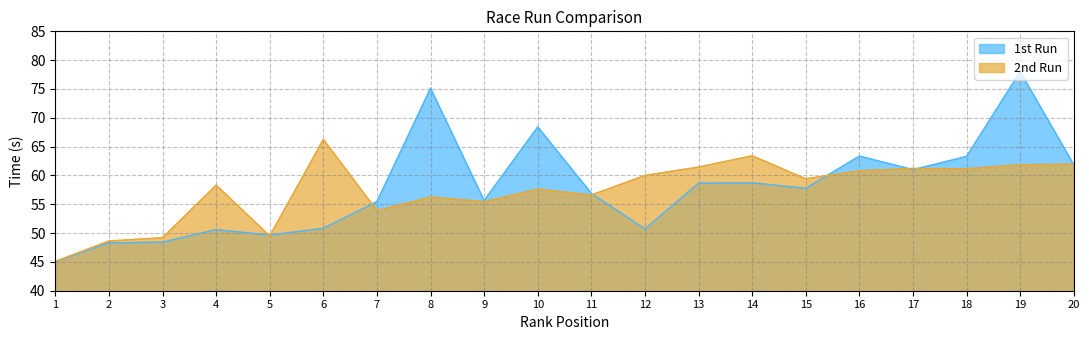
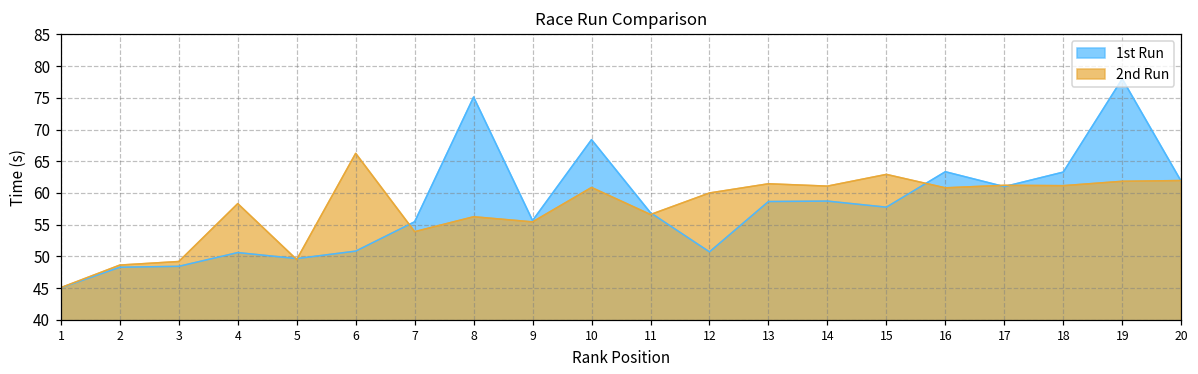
  {
    "1st Run": {
      "3": 48,
      "4": 51,
      "6": 51,
      "7": 55,
      "8": 75,
      "10": 68,
      "12": 51,
      "13": 59,
      "14": 59,
      "15": 58,
      "16": 63,
      "18": 63
    },
    "2nd Run": {
      "3": 49,
      "4": 58,
      "6": 66,
      "7": 54,
      "8": 56,
-     "10": 58,
+     "10": 61,
      "12": 60,
      "13": 61,
-     "14": 63,
-     "15": 59,
+     "14": 61,
+     "15": 63,
      "16": 61,
      "18": 61,
      "19": 62
    }
  }
